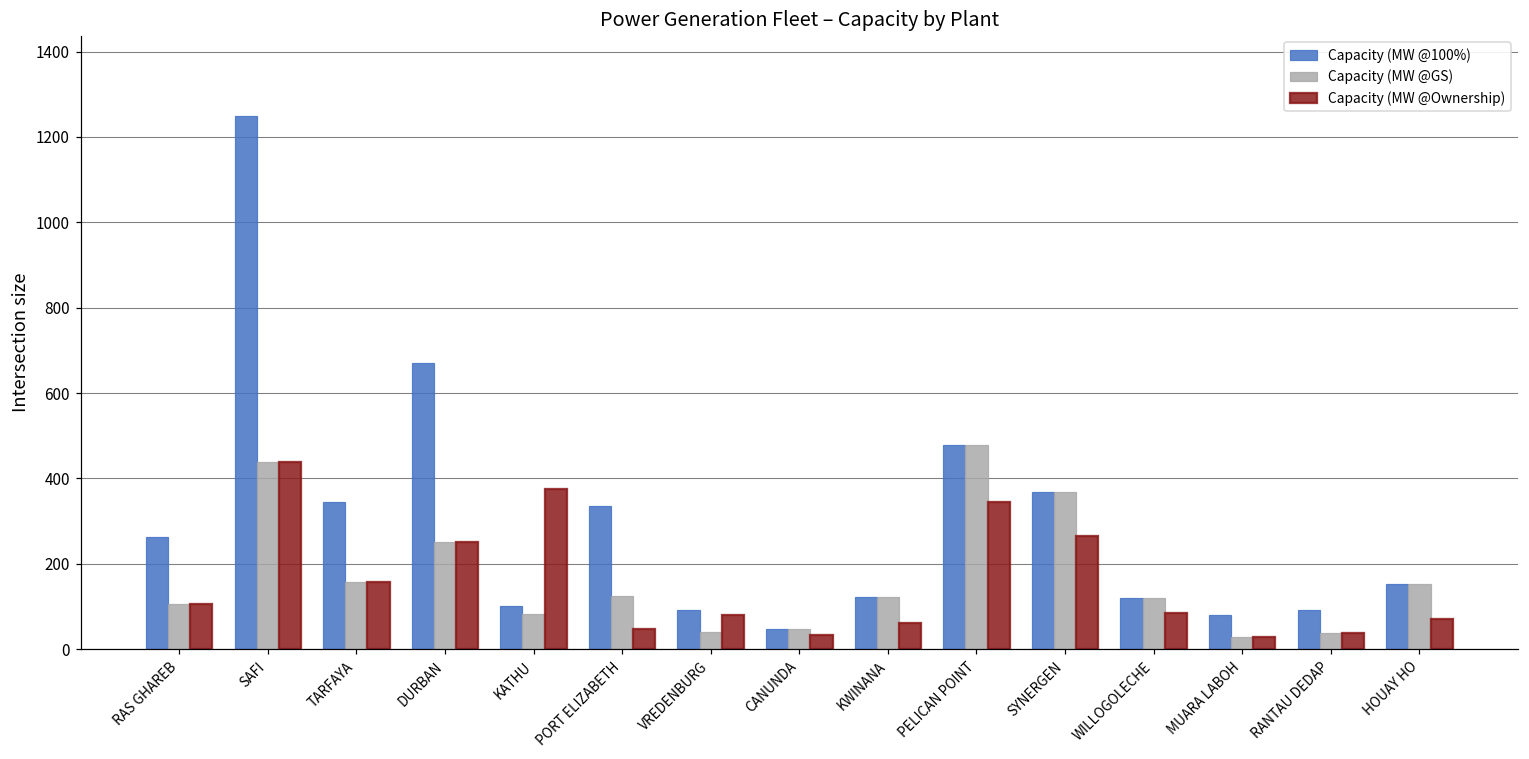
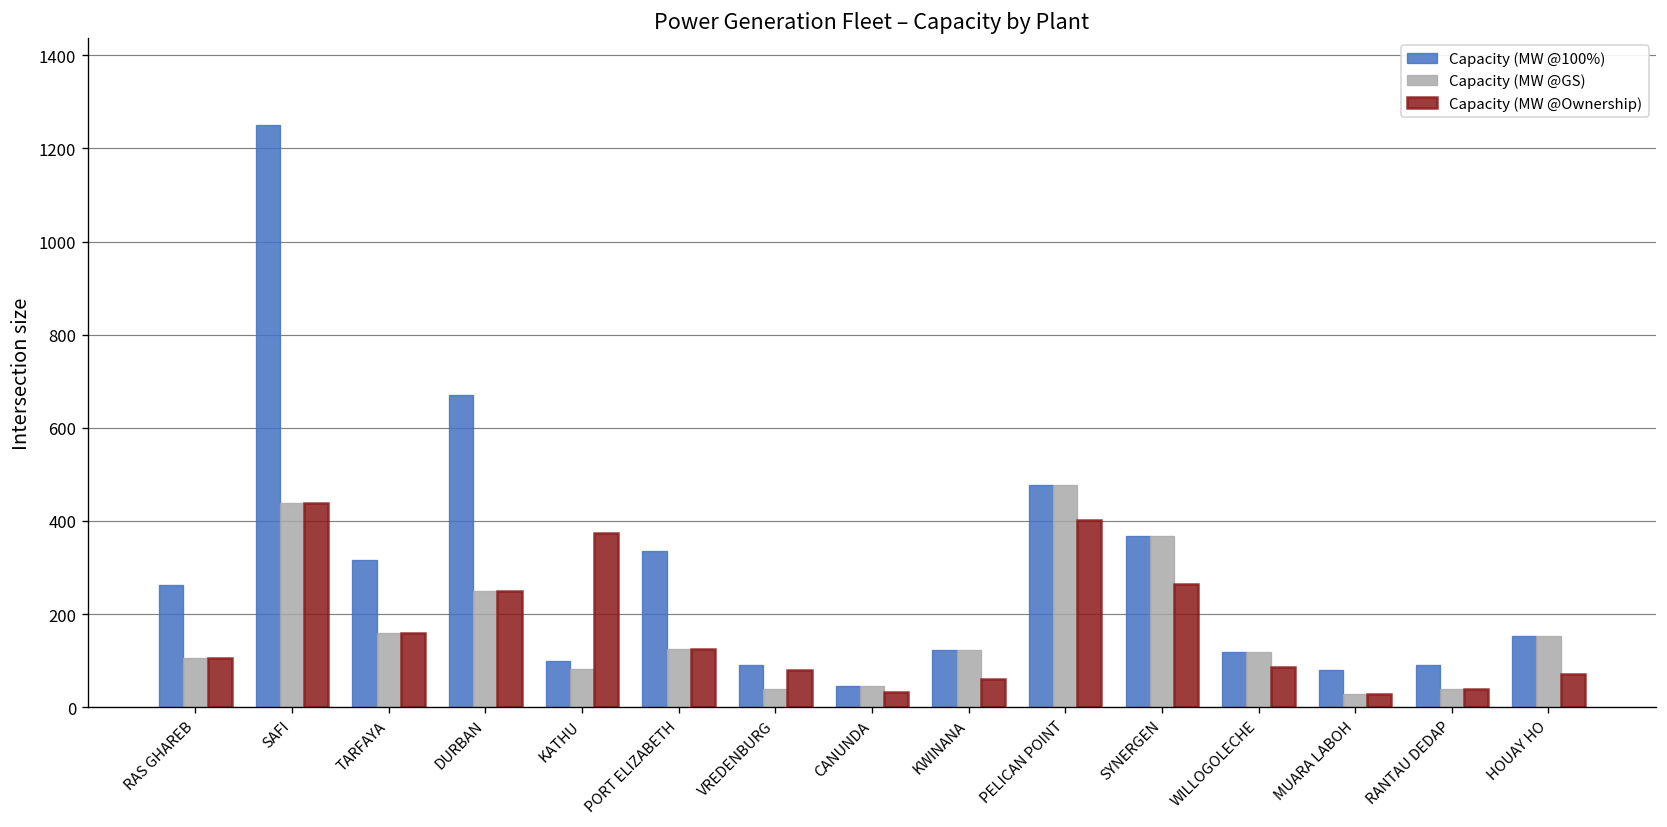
  {
    "Capacity (MW @100%)": {
      "RAS GHAREB": 260,
      "SAFI": 1250,
-     "TARFAYA": 340,
+     "TARFAYA": 320,
      "DURBAN": 670,
      "KATHU": 100,
      "PORT ELIZABETH": 330,
      "VREDENBURG": 90,
      "CANUNDA": 50,
      "KWINANA": 120,
      "PELICAN POINT": 480,
      "SYNERGEN": 370,
      "WILLOGOLECHE": 120,
      "MUARA LABOH": 80,
      "RANTAU DEDAP": 90,
      "HOUAY HO": 150
    },
    "Capacity (MW @GS)": {
      "RAS GHAREB": 110,
      "SAFI": 440,
      "TARFAYA": 160,
      "DURBAN": 250,
      "KATHU": 80,
      "PORT ELIZABETH": 120,
      "VREDENBURG": 40,
      "CANUNDA": 50,
      "KWINANA": 120,
      "PELICAN POINT": 480,
      "SYNERGEN": 370,
      "WILLOGOLECHE": 120,
      "MUARA LABOH": 30,
      "RANTAU DEDAP": 40,
      "HOUAY HO": 150
    },
    "Capacity (MW @Ownership)": {
      "RAS GHAREB": 110,
      "SAFI": 440,
      "TARFAYA": 160,
      "DURBAN": 250,
      "KATHU": 370,
-     "PORT ELIZABETH": 50,
+     "PORT ELIZABETH": 120,
      "VREDENBURG": 80,
      "CANUNDA": 30,
      "KWINANA": 60,
-     "PELICAN POINT": 340,
+     "PELICAN POINT": 400,
      "SYNERGEN": 260,
      "WILLOGOLECHE": 90,
      "MUARA LABOH": 30,
      "RANTAU DEDAP": 40,
      "HOUAY HO": 70
    }
  }
